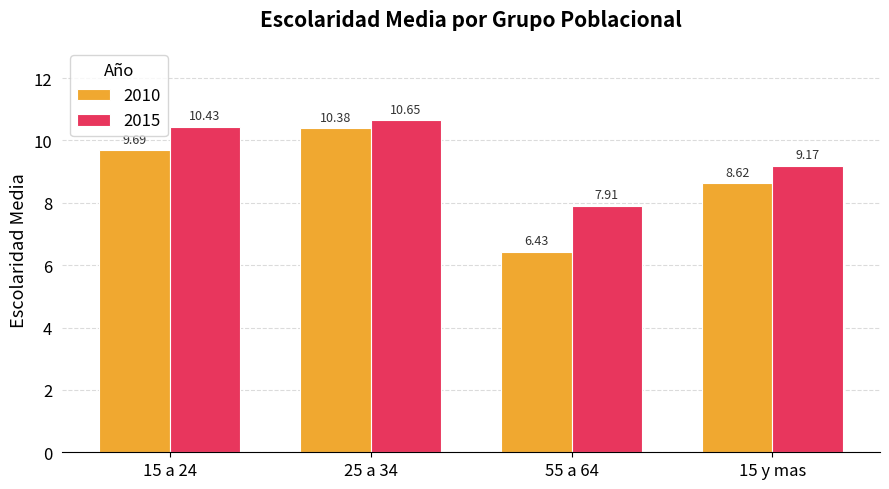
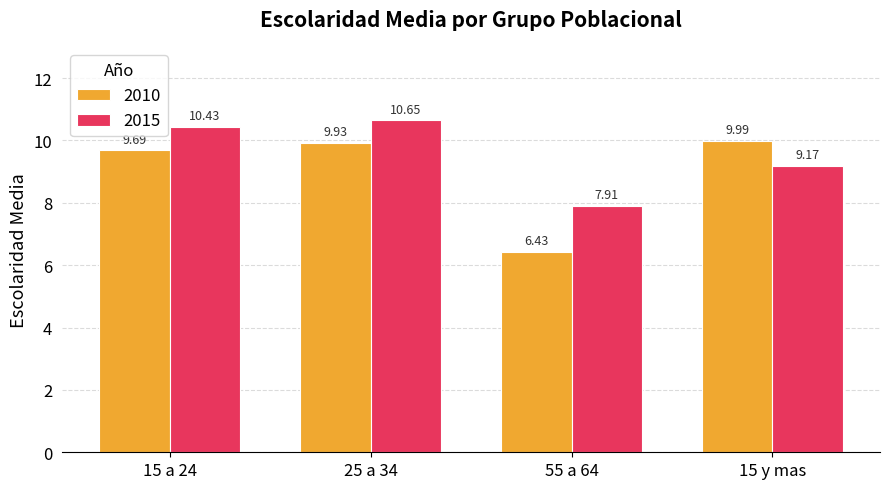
  {
    "2010": {
-     "25 a 34": 10.38,
+     "25 a 34": 9.93,
      "55 a 64": 6.43,
-     "15 y mas": 8.62
+     "15 y mas": 9.99
    },
    "2015": {
      "15 a 24": 10.43,
      "25 a 34": 10.65,
      "55 a 64": 7.91,
      "15 y mas": 9.17
    }
  }
